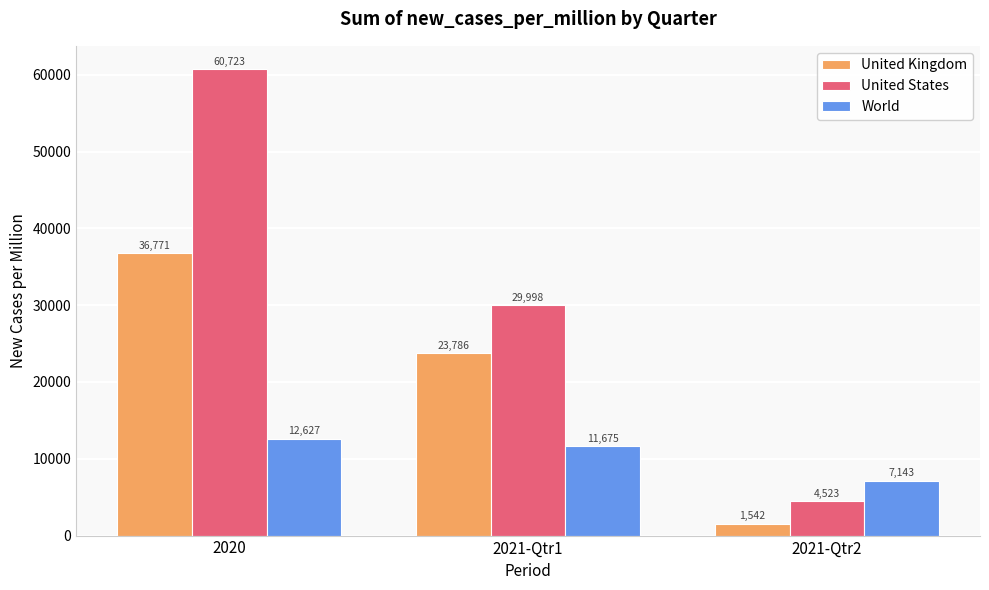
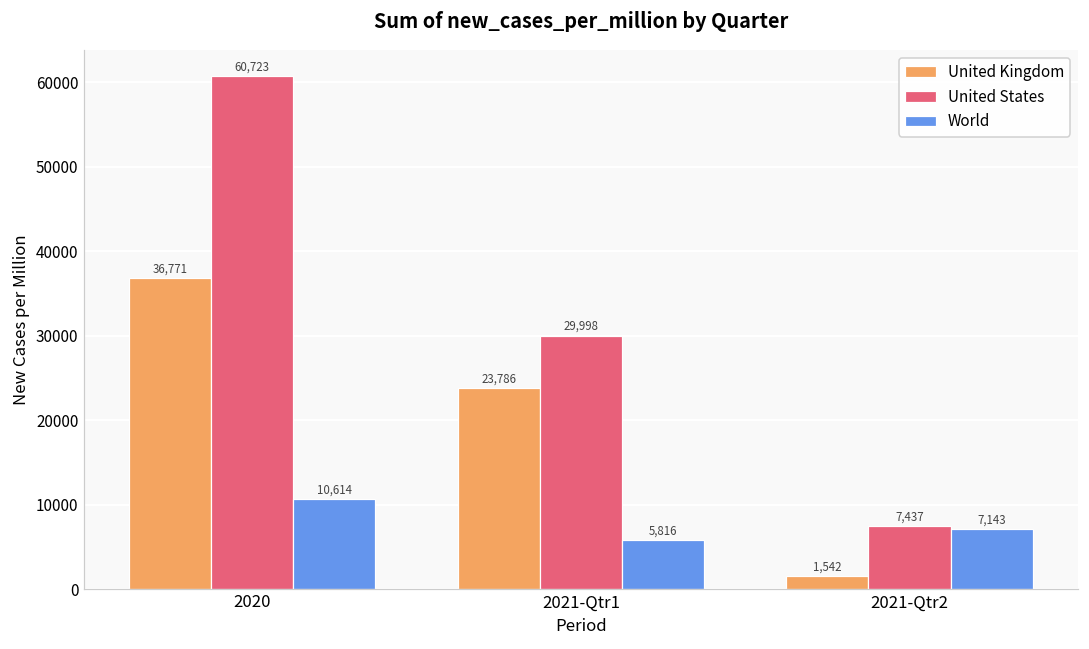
  {
    "United Kingdom": {
      "2020": "36,771",
      "2021-Qtr1": "23,786",
      "2021-Qtr2": "1,542"
    },
    "United States": {
      "2020": "60,723",
      "2021-Qtr1": "29,998",
-     "2021-Qtr2": "4,523"
+     "2021-Qtr2": "7,437"
    },
    "World": {
-     "2020": "12,627",
-     "2021-Qtr1": "11,675",
+     "2020": "10,614",
+     "2021-Qtr1": "5,816",
      "2021-Qtr2": "7,143"
    }
  }
